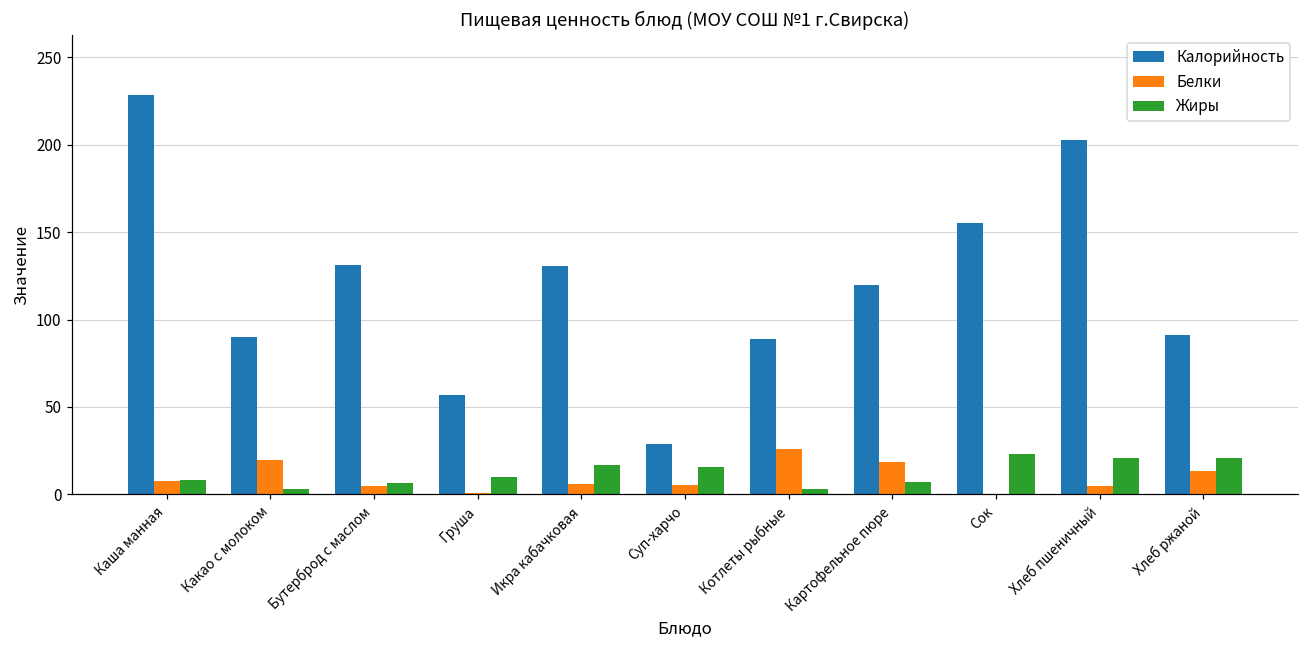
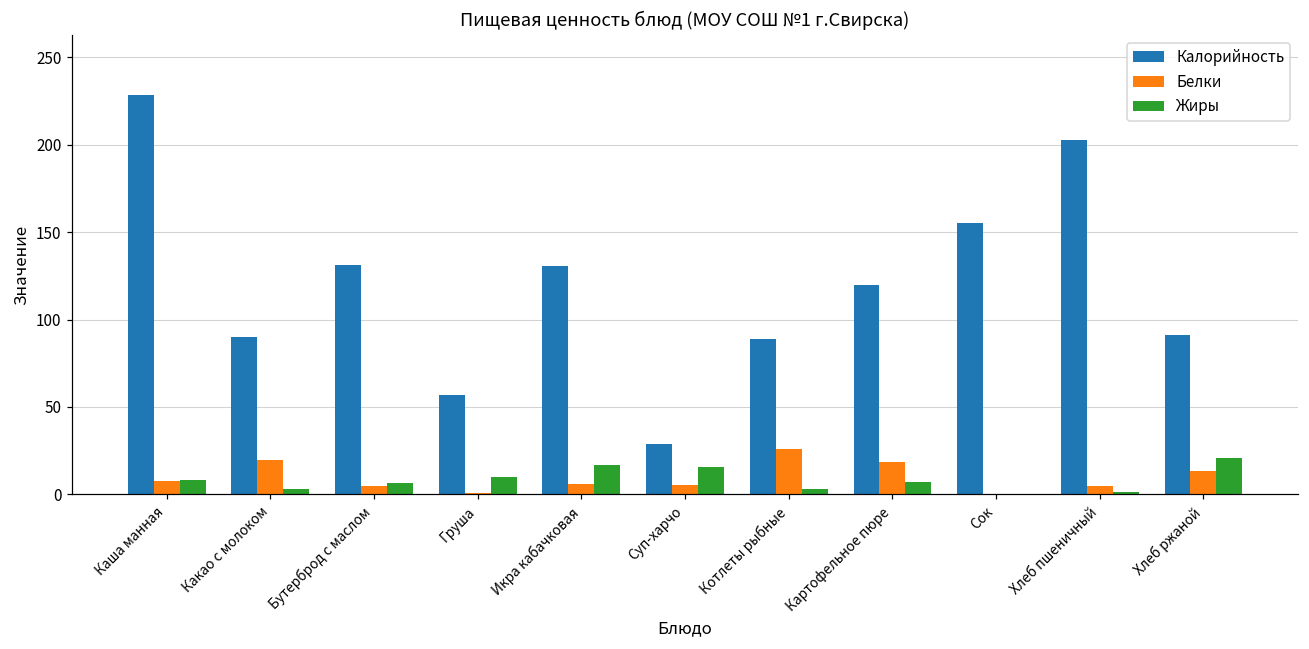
  {
    "Калорийность": {
      "Каша манная": 228,
      "Какао с молоком": 90,
      "Бутерброд с маслом": 131,
      "Груша": 57,
      "Икра кабачковая": 131,
      "Суп-харчо": 29,
      "Котлеты рыбные": 89,
      "Картофельное пюре": 120,
      "Сок": 155,
      "Хлеб пшеничный": 203,
      "Хлеб ржаной": 91
    },
    "Белки": {
      "Каша манная": 8,
      "Какао с молоком": 20,
      "Бутерброд с маслом": 5,
      "Икра кабачковая": 6,
      "Суп-харчо": 5,
      "Котлеты рыбные": 26,
      "Картофельное пюре": 18,
      "Хлеб пшеничный": 5,
      "Хлеб ржаной": 13
    },
    "Жиры": {
      "Каша манная": 8,
      "Какао с молоком": 3,
      "Бутерброд с маслом": 7,
      "Груша": 10,
      "Икра кабачковая": 17,
      "Суп-харчо": 16,
      "Котлеты рыбные": 3,
      "Картофельное пюре": 7,
-     "Сок": 23,
-     "Хлеб пшеничный": 21,
+     "Сок": 0,
+     "Хлеб пшеничный": 1,
      "Хлеб ржаной": 21
    }
  }
